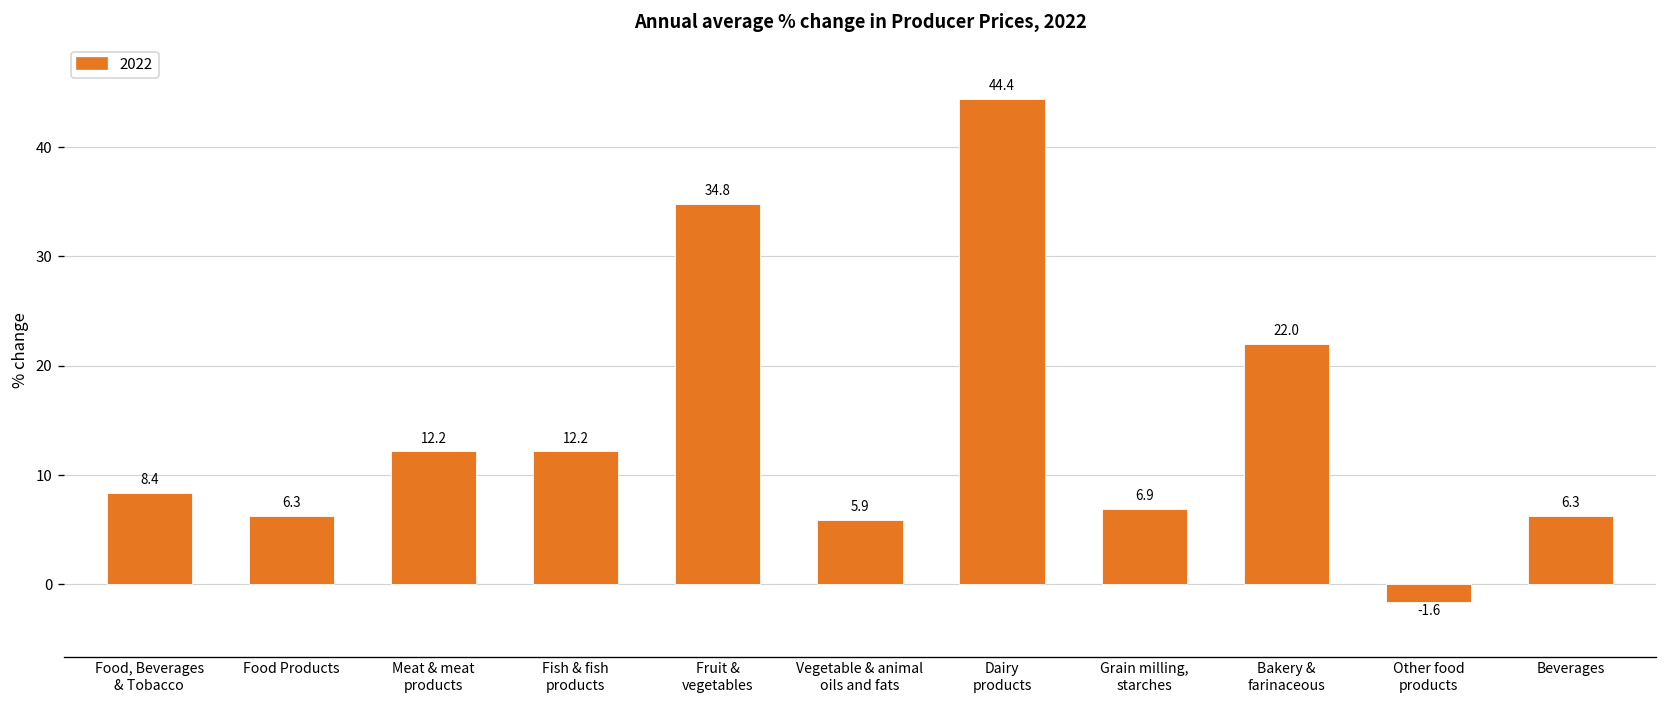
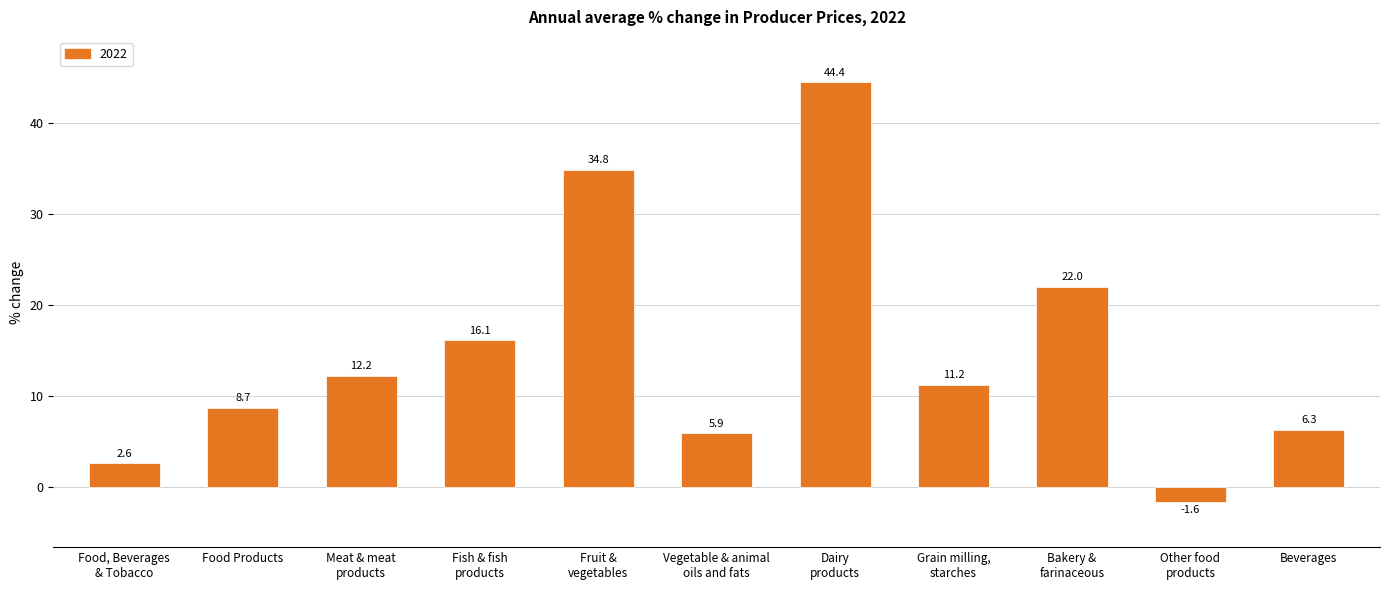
  {
-   "Food, Beverages & Tobacco": 8.4,
-   "Food Products": 6.3,
+   "Food, Beverages & Tobacco": 2.6,
+   "Food Products": 8.7,
    "Meat & meat products": 12.2,
-   "Fish & fish products": 12.2,
+   "Fish & fish products": 16.1,
    "Fruit & vegetables": 34.8,
    "Vegetable & animal oils and fats": 5.9,
    "Dairy products": 44.4,
-   "Grain milling, starches": 6.9,
+   "Grain milling, starches": 11.2,
    "Bakery & farinaceous": 22.0,
    "Other food products": -1.6,
    "Beverages": 6.3
  }
